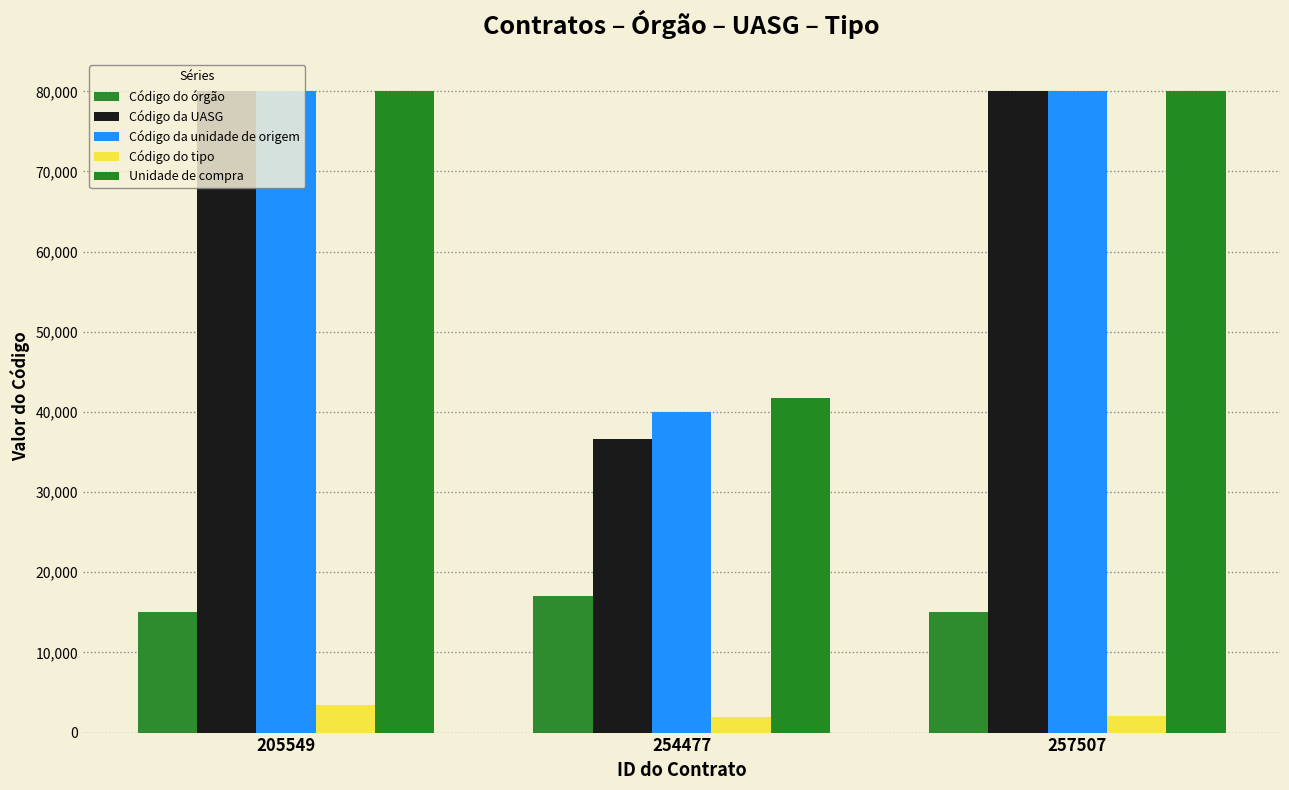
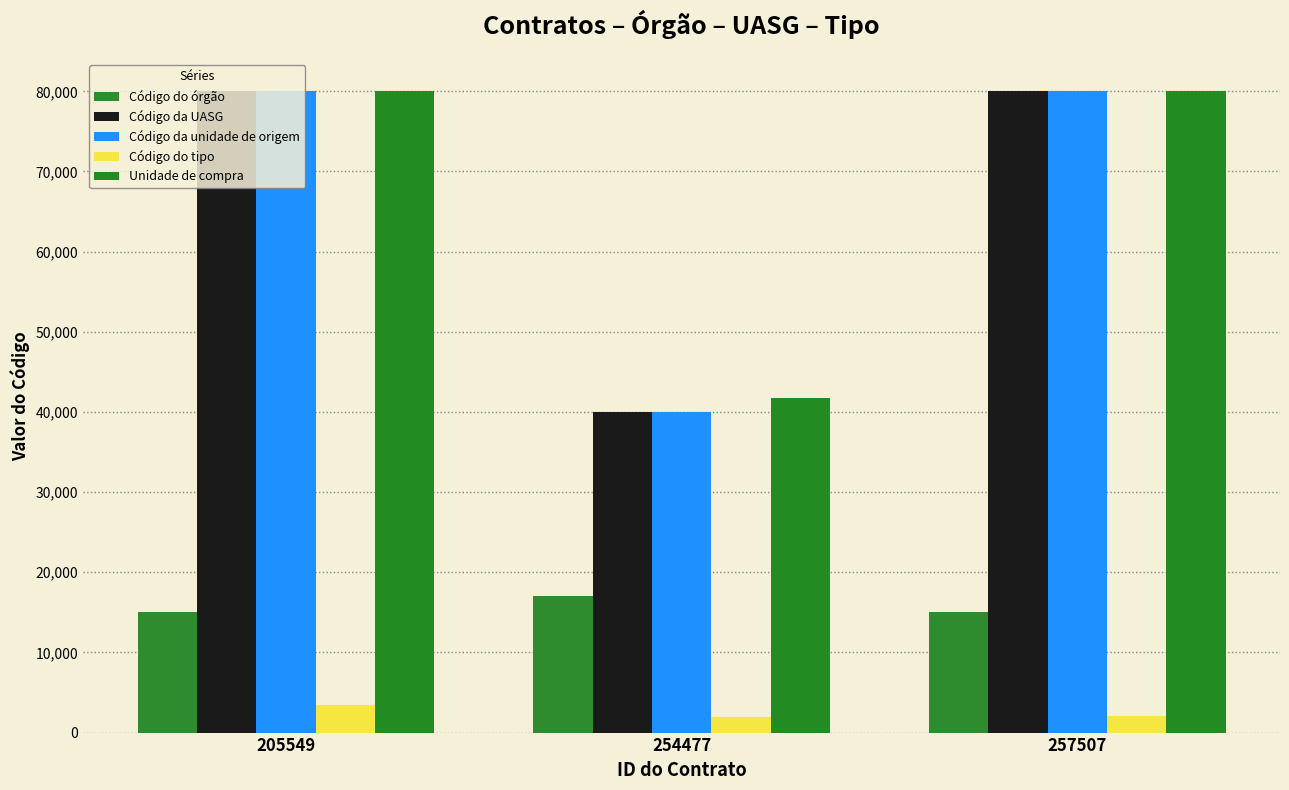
  {
    "Código da UASG": {
-     "254477": "37,000",
+     "254477": "40,000",
      "257507": "80,000"
    },
    "Código da unidade de origem": {
      "254477": "40,000",
      "257507": "80,000"
    },
    "Código do tipo": {
      "205549": "3,000",
      "254477": "2,000",
      "257507": "2,000"
    }
  }
